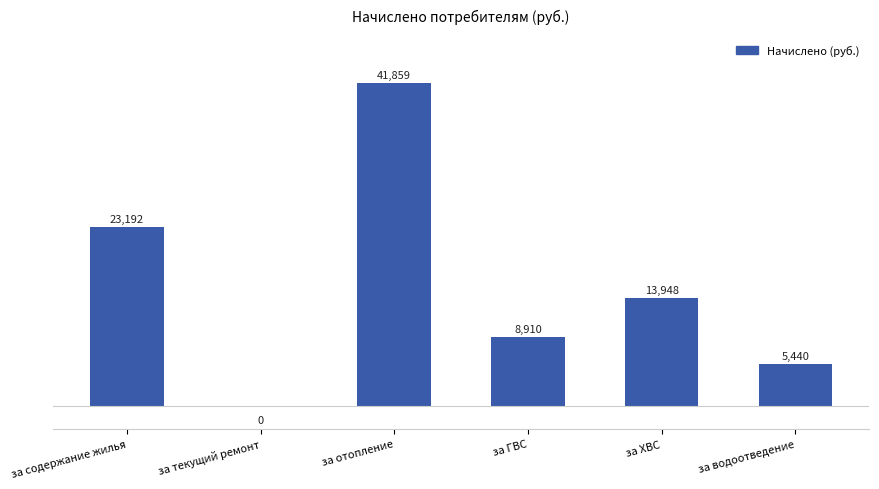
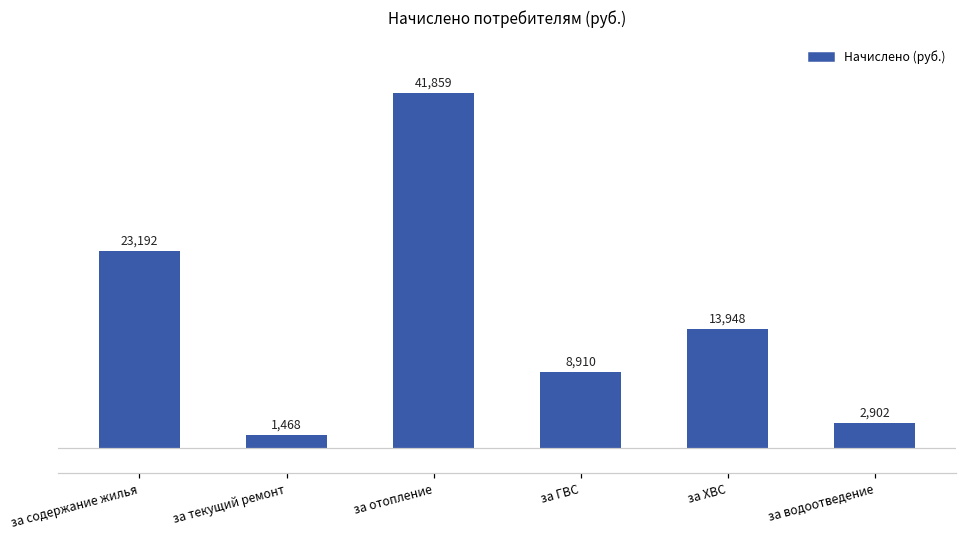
  {
    "за содержание жилья": "23,192",
-   "за текущий ремонт": "0",
+   "за текущий ремонт": "1,468",
    "за отопление": "41,859",
    "за ГВС": "8,910",
    "за ХВС": "13,948",
-   "за водоотведение": "5,440"
+   "за водоотведение": "2,902"
  }
